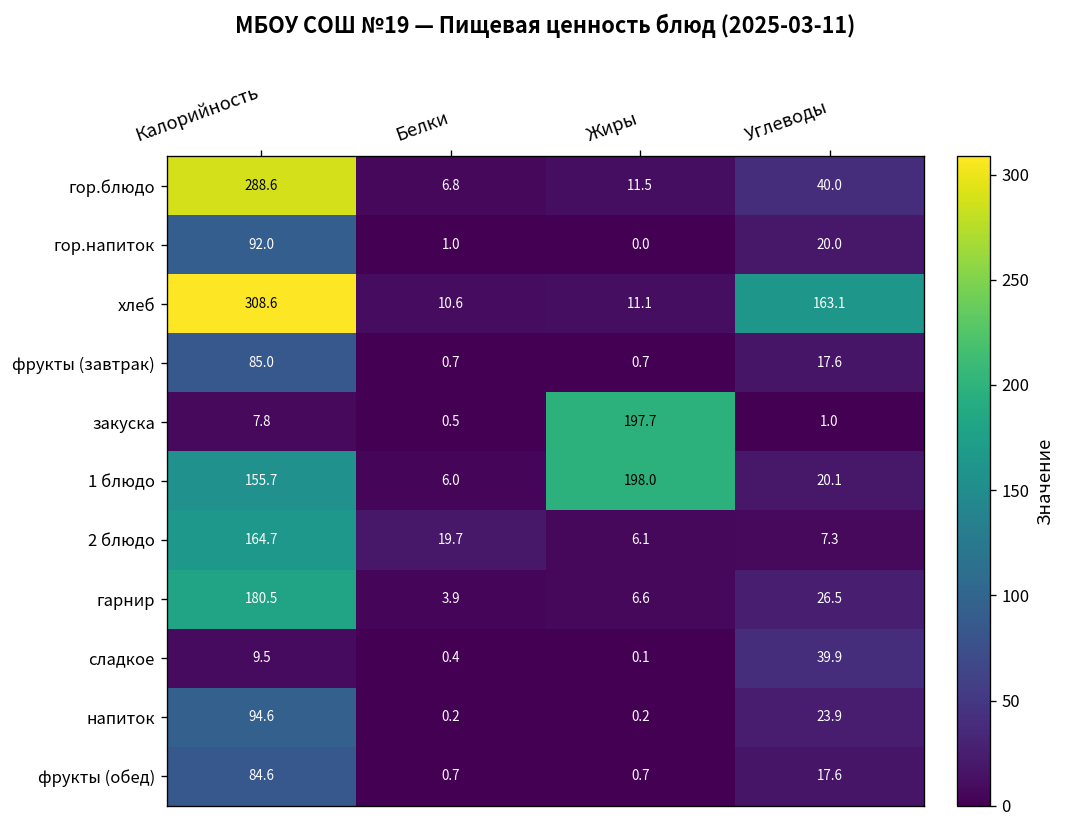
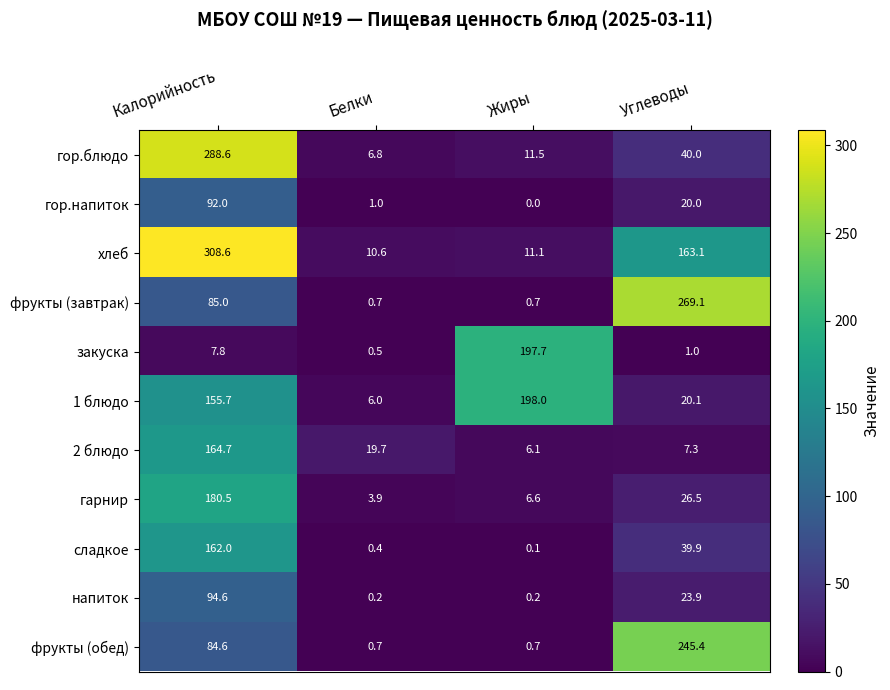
  {
    "гор.блюдо": {
      "Калорийность": 288.6,
      "Белки": 6.8,
      "Жиры": 11.5,
      "Углеводы": 40.0
    },
    "гор.напиток": {
      "Калорийность": 92.0,
      "Белки": 1.0,
      "Жиры": 0.0,
      "Углеводы": 20.0
    },
    "хлеб": {
      "Калорийность": 308.6,
      "Белки": 10.6,
      "Жиры": 11.1,
      "Углеводы": 163.1
    },
    "фрукты (завтрак)": {
      "Калорийность": 85.0,
      "Белки": 0.7,
      "Жиры": 0.7,
-     "Углеводы": 17.6
+     "Углеводы": 269.1
    },
    "закуска": {
      "Калорийность": 7.8,
      "Белки": 0.5,
      "Жиры": 197.7,
      "Углеводы": 1.0
    },
    "1 блюдо": {
      "Калорийность": 155.7,
      "Белки": 6.0,
      "Жиры": 198.0,
      "Углеводы": 20.1
    },
    "2 блюдо": {
      "Калорийность": 164.7,
      "Белки": 19.7,
      "Жиры": 6.1,
      "Углеводы": 7.3
    },
    "гарнир": {
      "Калорийность": 180.5,
      "Белки": 3.9,
      "Жиры": 6.6,
      "Углеводы": 26.5
    },
    "сладкое": {
-     "Калорийность": 9.5,
+     "Калорийность": 162.0,
      "Белки": 0.4,
      "Жиры": 0.1,
      "Углеводы": 39.9
    },
    "напиток": {
      "Калорийность": 94.6,
      "Белки": 0.2,
      "Жиры": 0.2,
      "Углеводы": 23.9
    },
    "фрукты (обед)": {
      "Калорийность": 84.6,
      "Белки": 0.7,
      "Жиры": 0.7,
-     "Углеводы": 17.6
+     "Углеводы": 245.4
    }
  }
